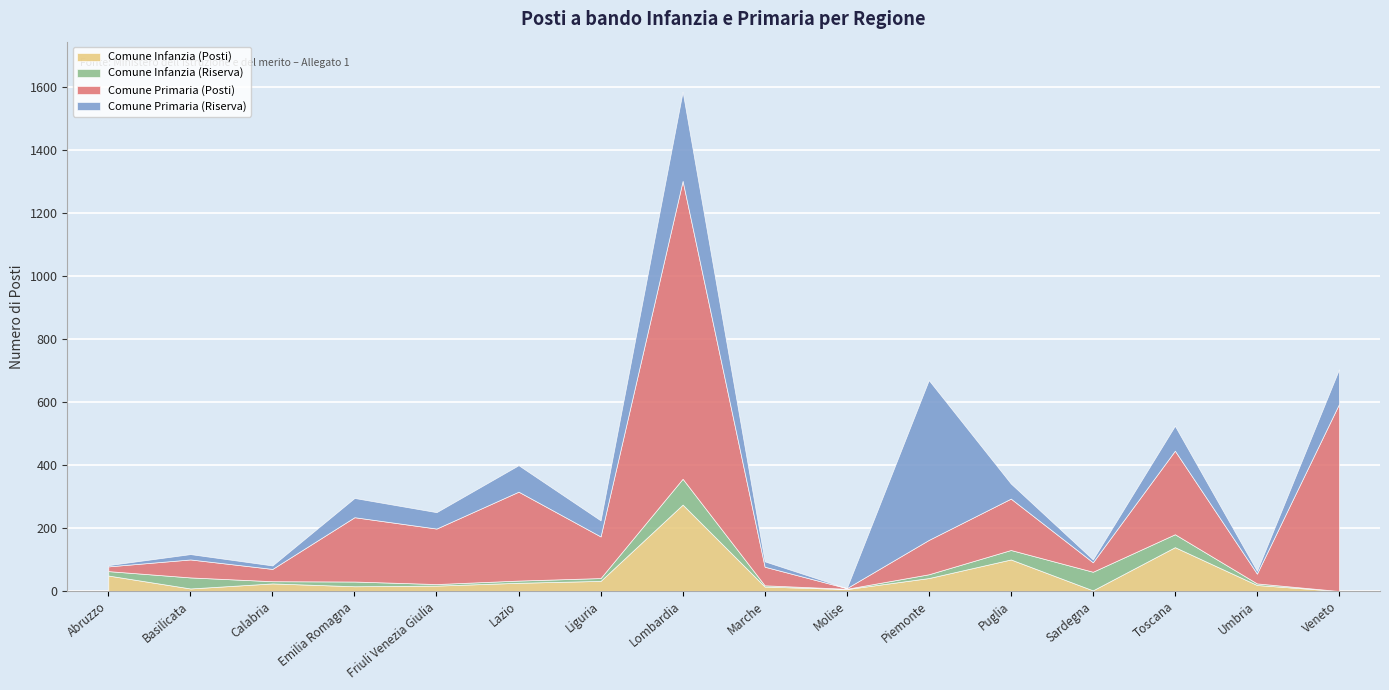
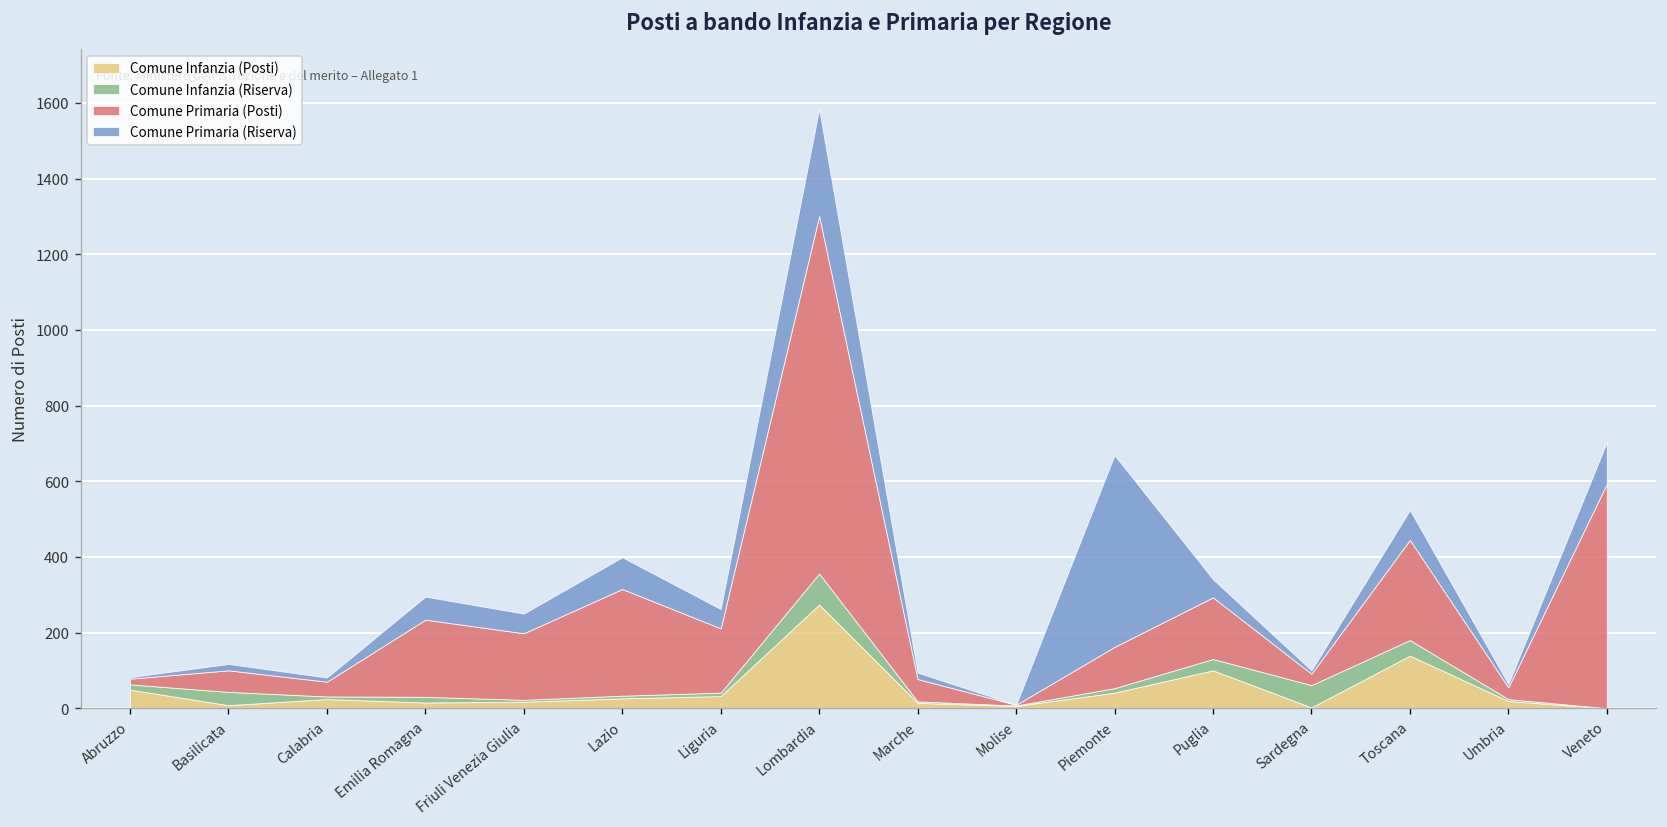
  {
    "Comune Infanzia (Posti)": {
      "Abruzzo": 50,
      "Basilicata": 10,
      "Emilia Romagna": 20,
      "Liguria": 30,
      "Lombardia": 270,
      "Piemonte": 40,
      "Puglia": 100,
      "Toscana": 140
    },
    "Comune Infanzia (Riserva)": {
      "Abruzzo": 10,
      "Basilicata": 40,
      "Emilia Romagna": 20,
      "Liguria": 10,
      "Lombardia": 80,
      "Piemonte": 10,
      "Puglia": 30,
      "Sardegna": 60,
      "Toscana": 40
    },
    "Comune Primaria (Posti)": {
      "Basilicata": 60,
      "Calabria": 40,
      "Emilia Romagna": 200,
      "Friuli Venezia Giulia": 180,
      "Lazio": 280,
-     "Liguria": 130,
+     "Liguria": 170,
      "Lombardia": 950,
      "Marche": 60,
      "Piemonte": 110,
      "Puglia": 160,
      "Sardegna": 30,
      "Toscana": 270,
      "Umbria": 30,
      "Veneto": 590
    },
    "Comune Primaria (Riserva)": {
      "Basilicata": 20,
      "Calabria": 10,
      "Emilia Romagna": 60,
      "Friuli Venezia Giulia": 50,
      "Lazio": 80,
      "Liguria": 50,
      "Lombardia": 280,
      "Marche": 20,
      "Piemonte": 510,
      "Puglia": 50,
      "Sardegna": 10,
      "Toscana": 80,
      "Umbria": 10,
      "Veneto": 110
    }
  }
